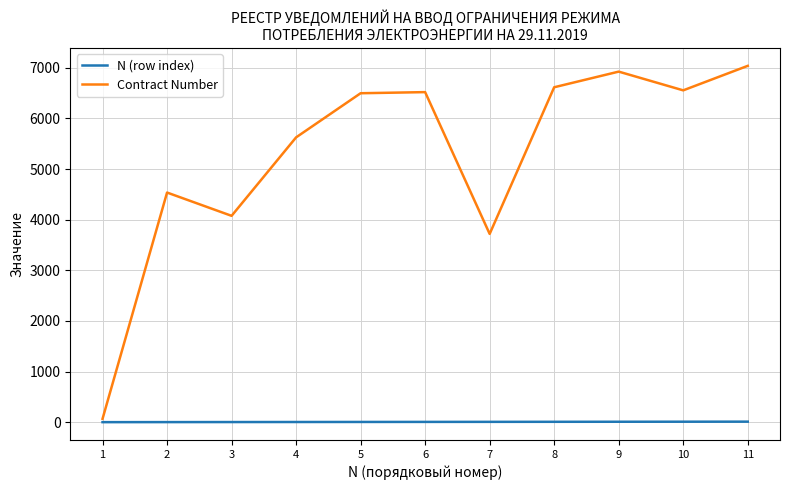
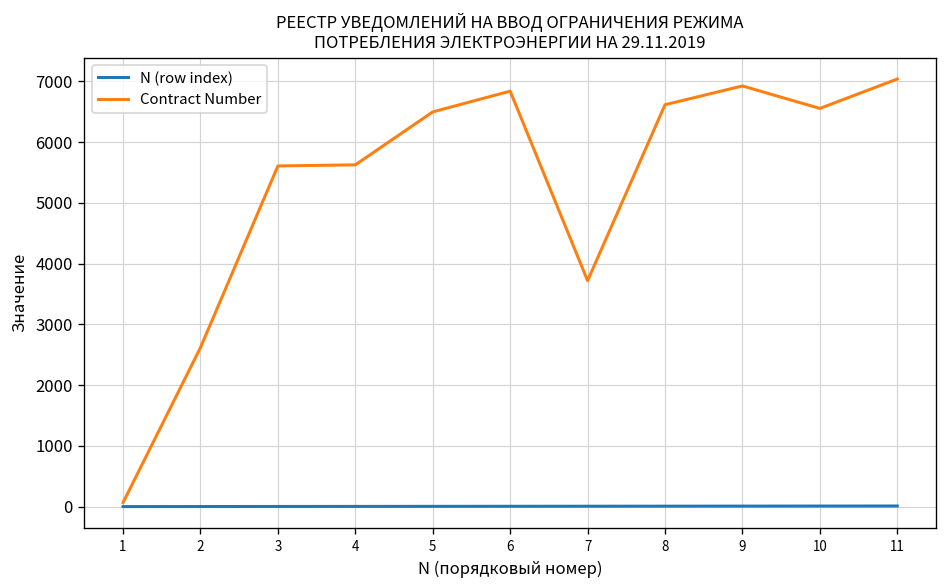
  {
    "N (row index)": {
      "1": 0,
      "2": 0,
      "3": 0,
      "4": 0,
      "5": 0,
      "6": 0,
      "7": 0,
      "8": 0,
      "9": 0,
      "10": 0,
      "11": 0
    },
    "Contract Number": {
      "1": 100,
-     "2": 4500,
-     "3": 4100,
+     "2": 2600,
+     "3": 5600,
      "4": 5600,
      "5": 6500,
-     "6": 6500,
+     "6": 6800,
      "7": 3700,
      "8": 6600,
      "9": 6900,
      "10": 6600,
      "11": 7000
    }
  }
